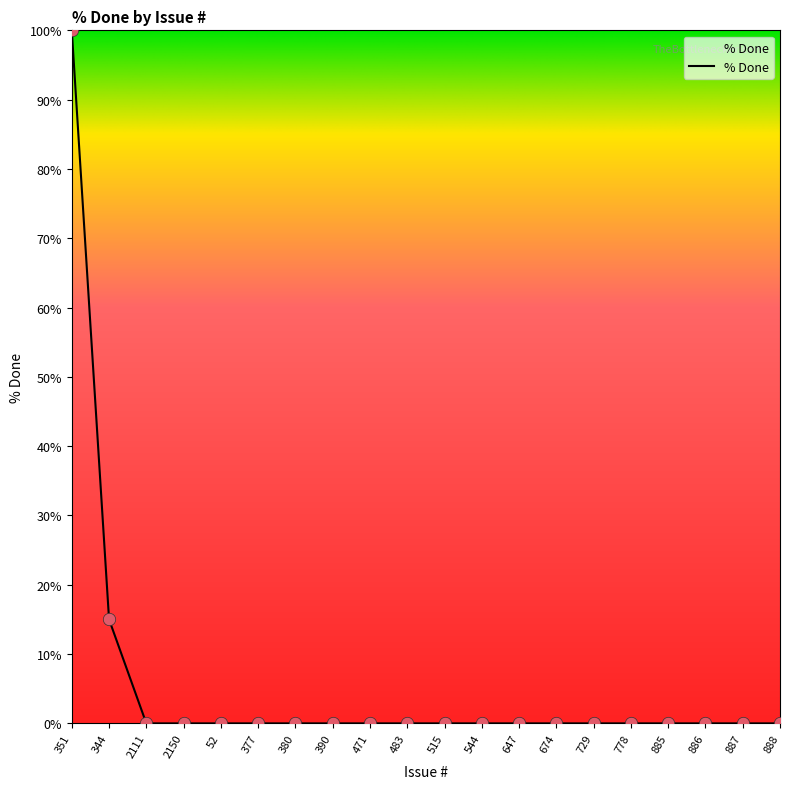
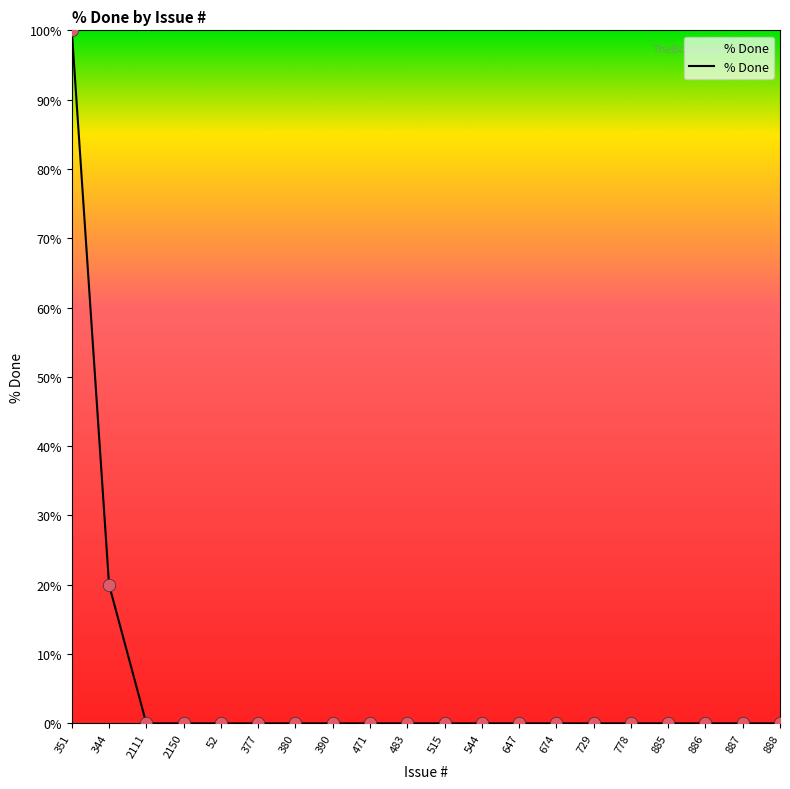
  {
    "351": "100%",
-   "344": "15%",
+   "344": "20%",
    "2111": "0%",
    "2150": "0%",
    "52": "0%",
    "377": "0%",
    "380": "0%",
    "390": "0%",
    "471": "0%",
    "483": "0%",
    "515": "0%",
    "544": "0%",
    "647": "0%",
    "674": "0%",
    "729": "0%",
    "778": "0%",
    "885": "0%",
    "886": "0%",
    "887": "0%",
    "888": "0%"
  }
